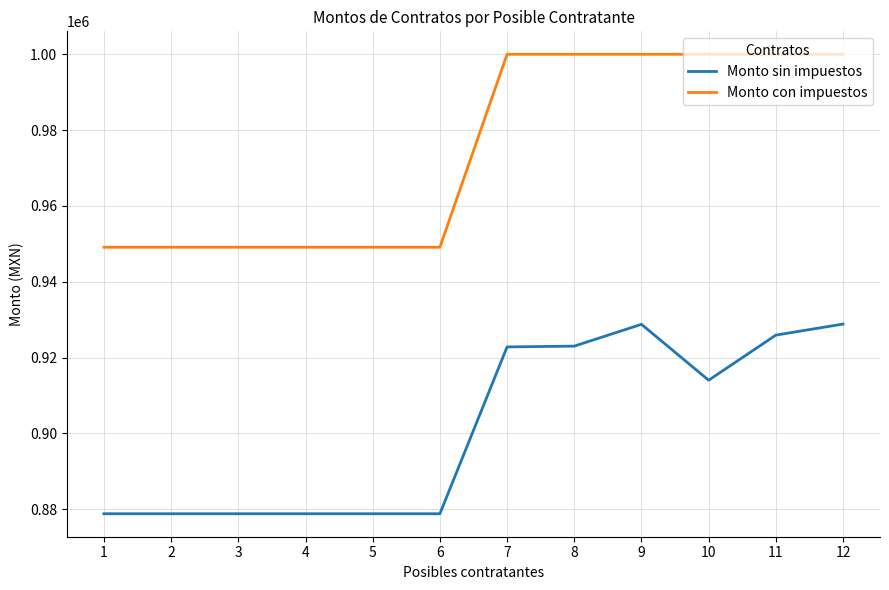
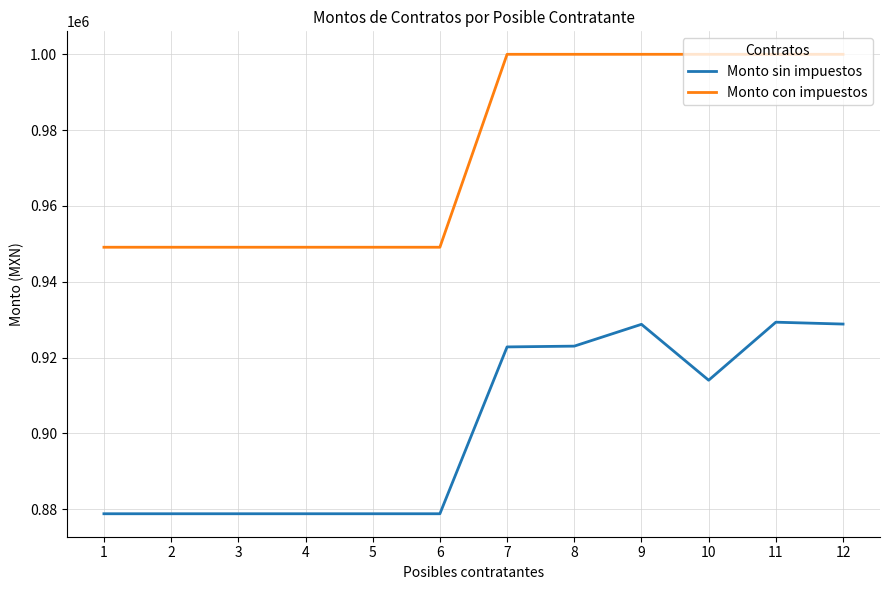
  {
    "Monto sin impuestos": {
      "1": 879000,
      "2": 879000,
      "3": 879000,
      "4": 879000,
      "5": 879000,
      "6": 879000,
      "7": 923000,
      "8": 923000,
      "9": 929000,
      "10": 914000,
-     "11": 926000,
+     "11": 929000,
      "12": 929000
    },
    "Monto con impuestos": {
      "1": 949000,
      "2": 949000,
      "3": 949000,
      "4": 949000,
      "5": 949000,
      "6": 949000,
      "7": 1000000,
      "8": 1000000,
      "9": 1000000
    }
  }
